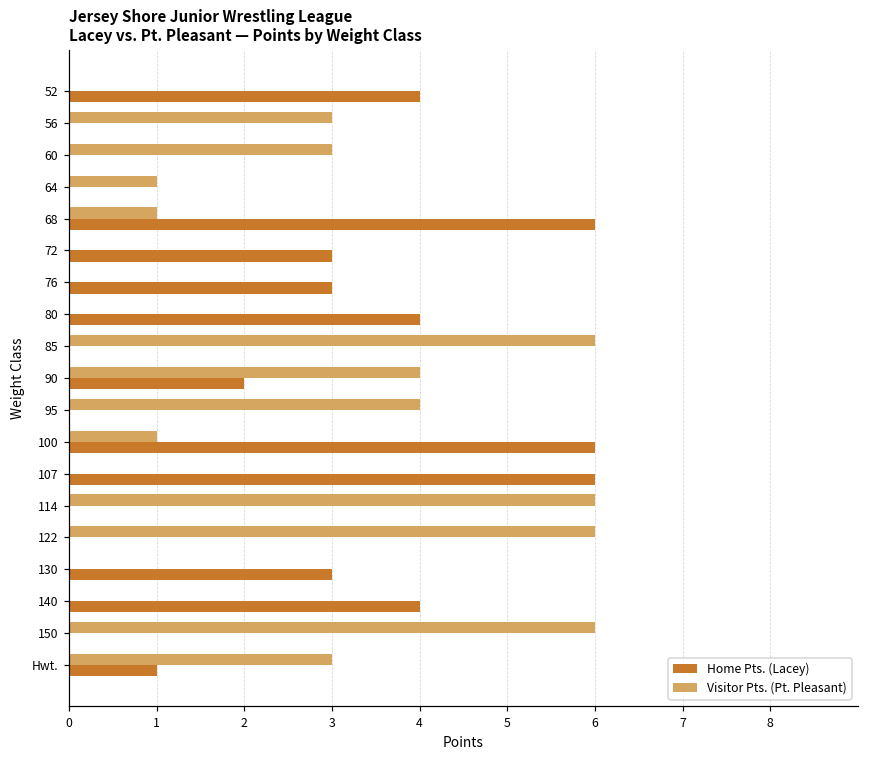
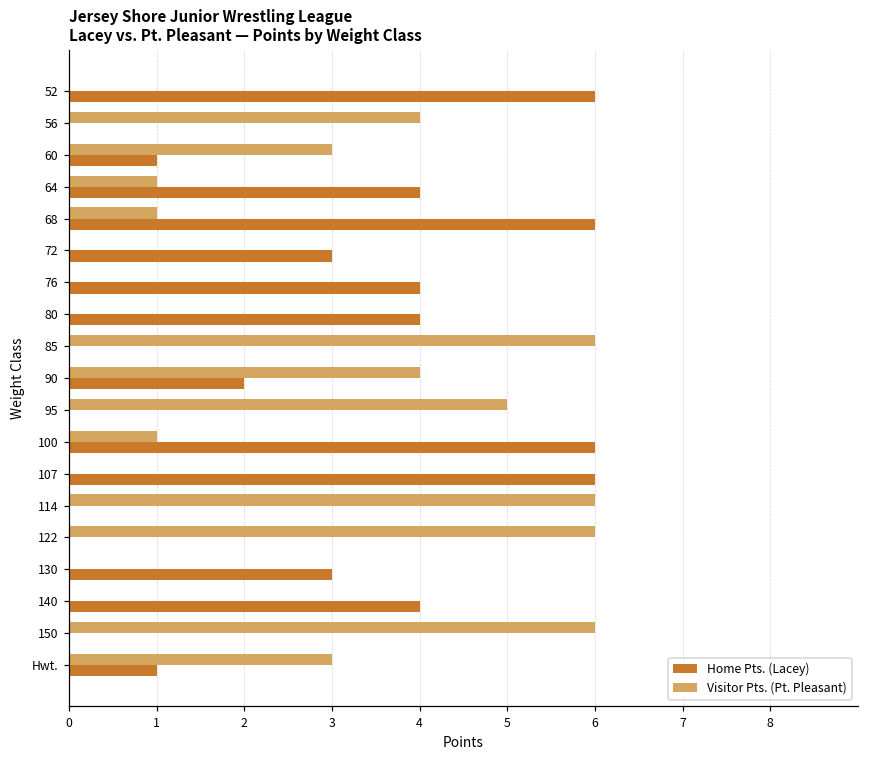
  {
    "Home Pts. (Lacey)": {
-     "52": 4,
+     "52": 6,
      "56": 0,
-     "60": 0,
-     "64": 0,
+     "60": 1,
+     "64": 4,
      "68": 6,
      "72": 3,
-     "76": 3,
+     "76": 4,
      "80": 4,
      "85": 0,
      "90": 2,
      "95": 0,
      "100": 6,
      "107": 6,
      "114": 0,
      "122": 0,
      "130": 3,
      "140": 4,
      "150": 0,
      "Hwt.": 1
    },
    "Visitor Pts. (Pt. Pleasant)": {
      "52": 0,
-     "56": 3,
+     "56": 4,
      "60": 3,
      "64": 1,
      "68": 1,
      "72": 0,
      "76": 0,
      "80": 0,
      "85": 6,
      "90": 4,
-     "95": 4,
+     "95": 5,
      "100": 1,
      "107": 0,
      "114": 6,
      "122": 6,
      "130": 0,
      "140": 0,
      "150": 6,
      "Hwt.": 3
    }
  }
